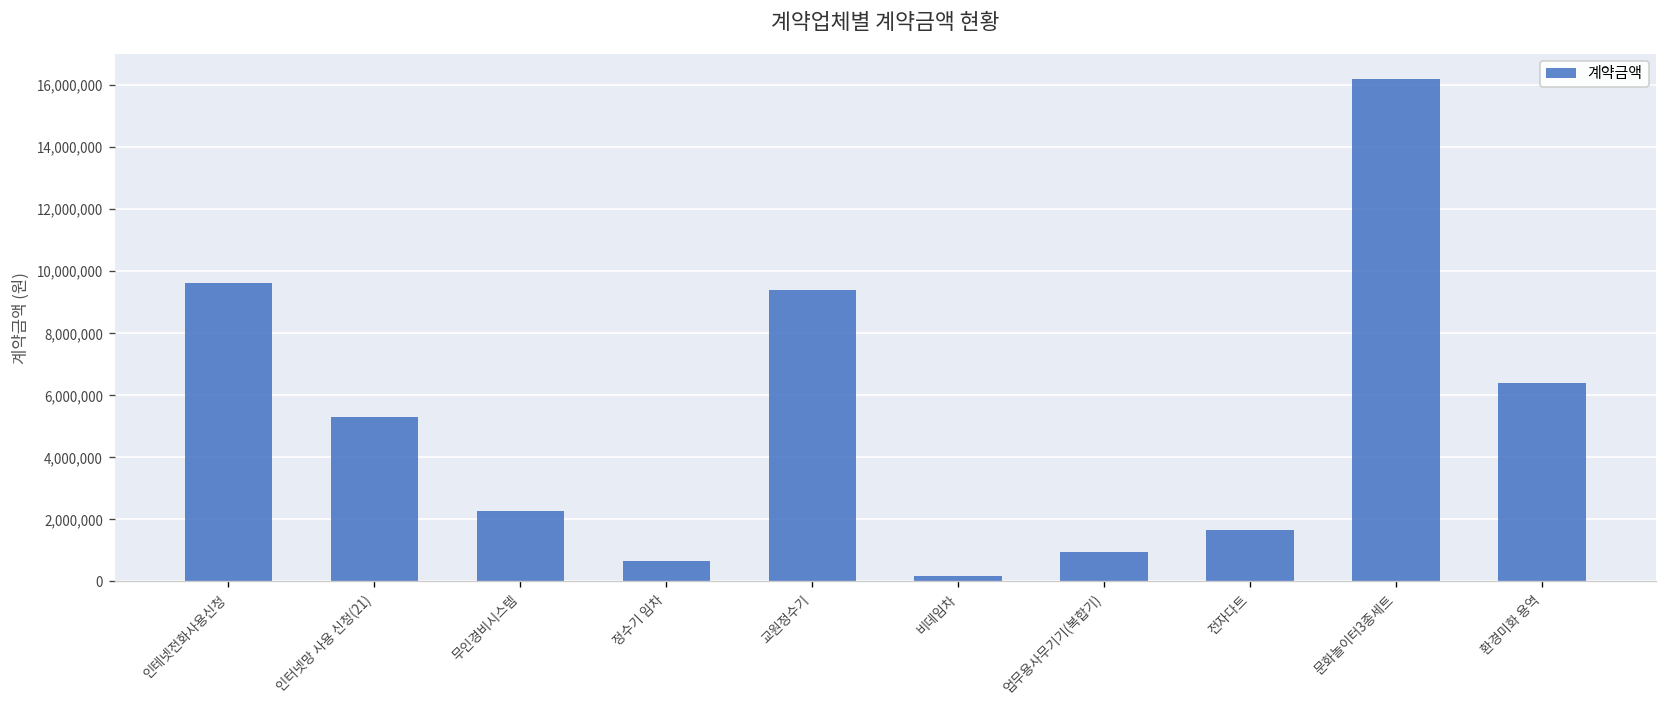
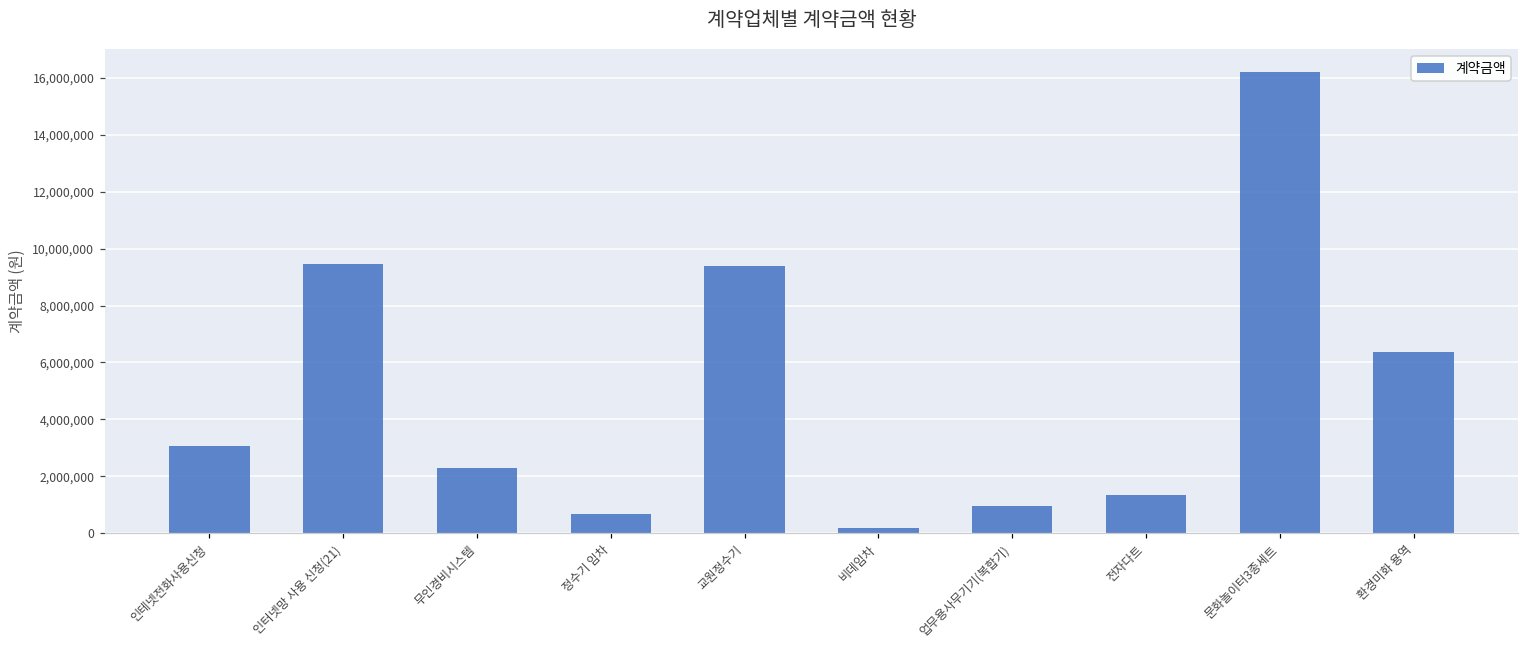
  {
-   "인테넷전화사용신청": "9,600,000",
-   "인터넷망 사용 신청(21)": "5,300,000",
+   "인테넷전화사용신청": "3,100,000",
+   "인터넷망 사용 신청(21)": "9,500,000",
    "무인경비시스템": "2,300,000",
    "정수기 임차": "700,000",
    "교원정수기": "9,400,000",
    "비데임차": "200,000",
    "업무용사무기기(복합기)": "1,000,000",
-   "전자다트": "1,700,000",
+   "전자다트": "1,300,000",
    "문화놀이터3종세트": "16,200,000",
    "환경미화 용역": "6,400,000"
  }
